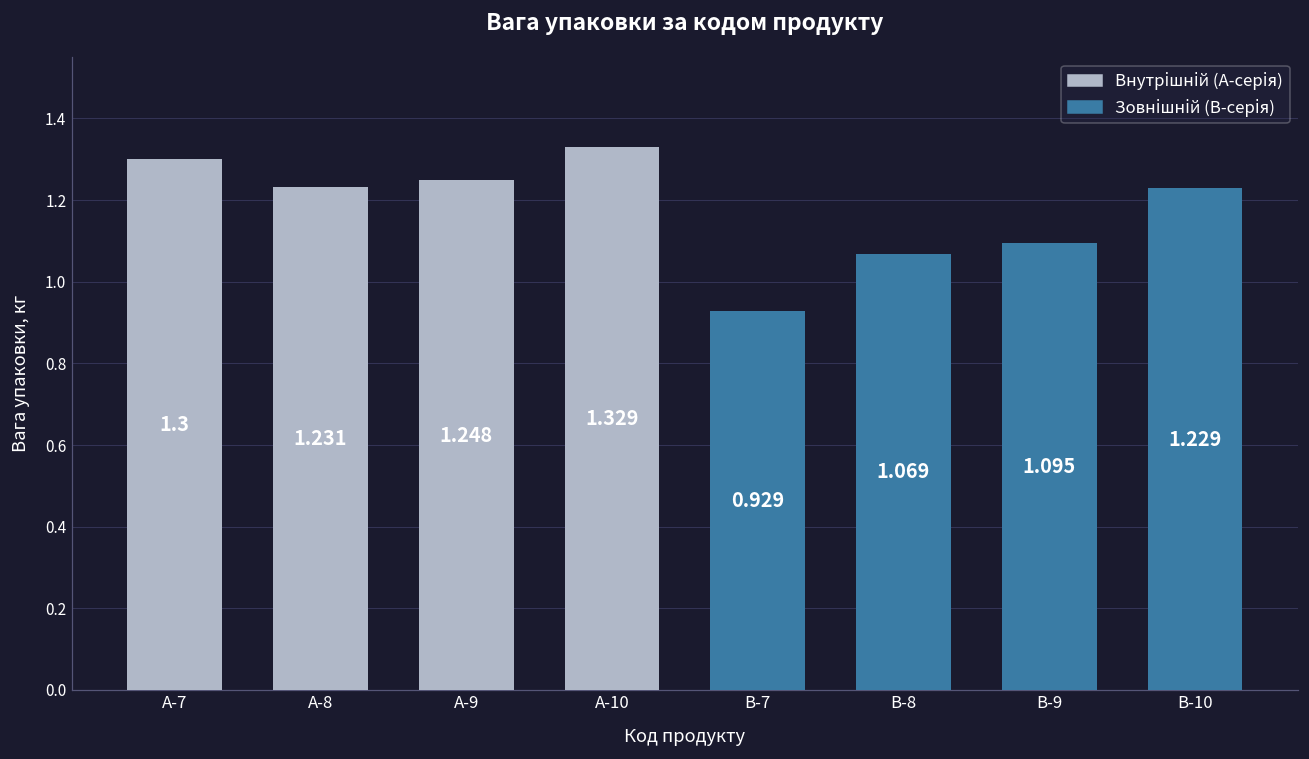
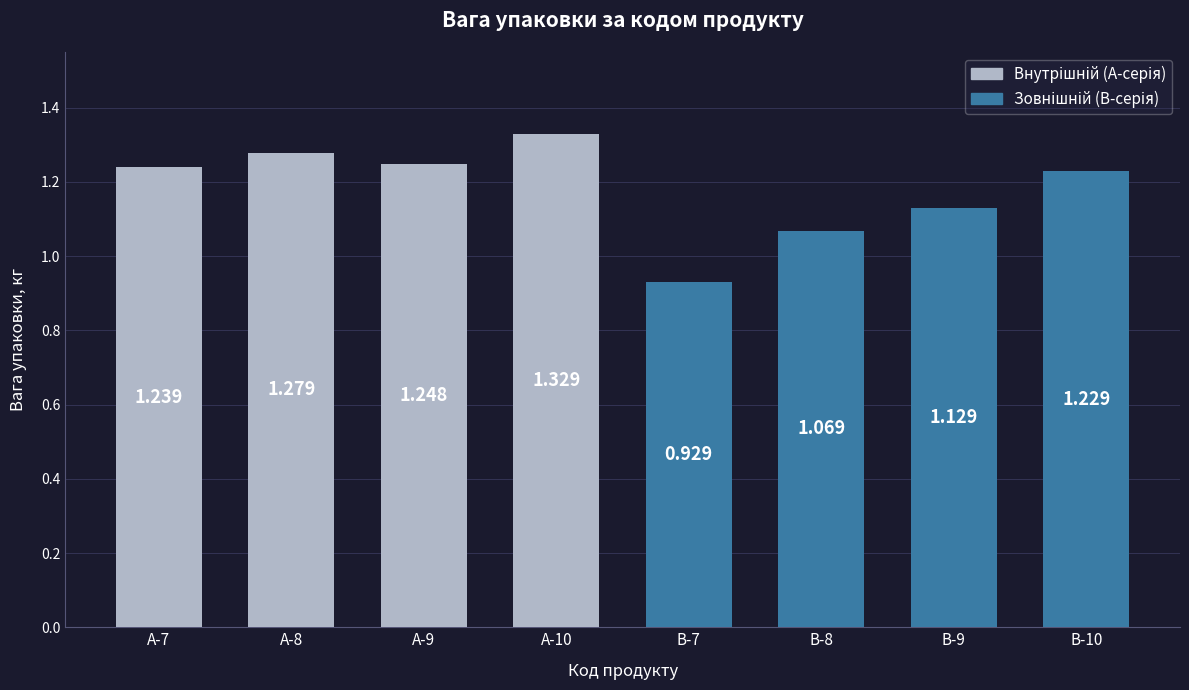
  {
-   "A-7": 1.3,
-   "A-8": 1.231,
+   "A-7": 1.239,
+   "A-8": 1.279,
    "A-9": 1.248,
    "A-10": 1.329,
    "B-7": 0.929,
    "B-8": 1.069,
-   "B-9": 1.095,
+   "B-9": 1.129,
    "B-10": 1.229
  }
